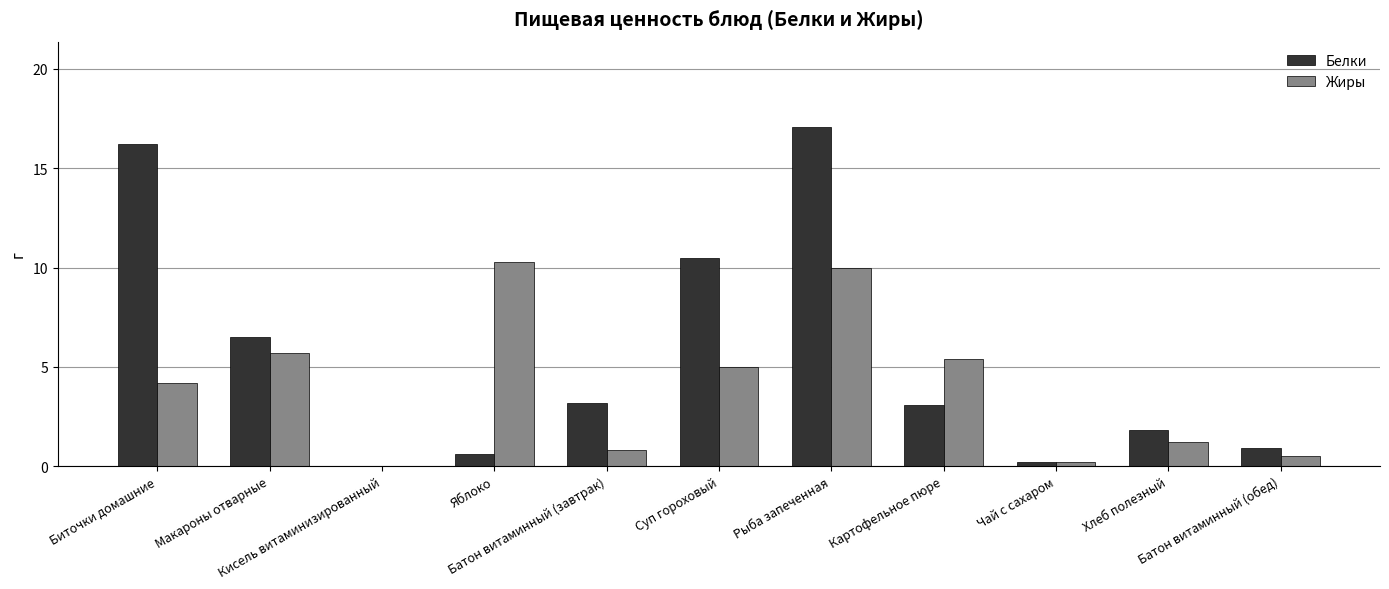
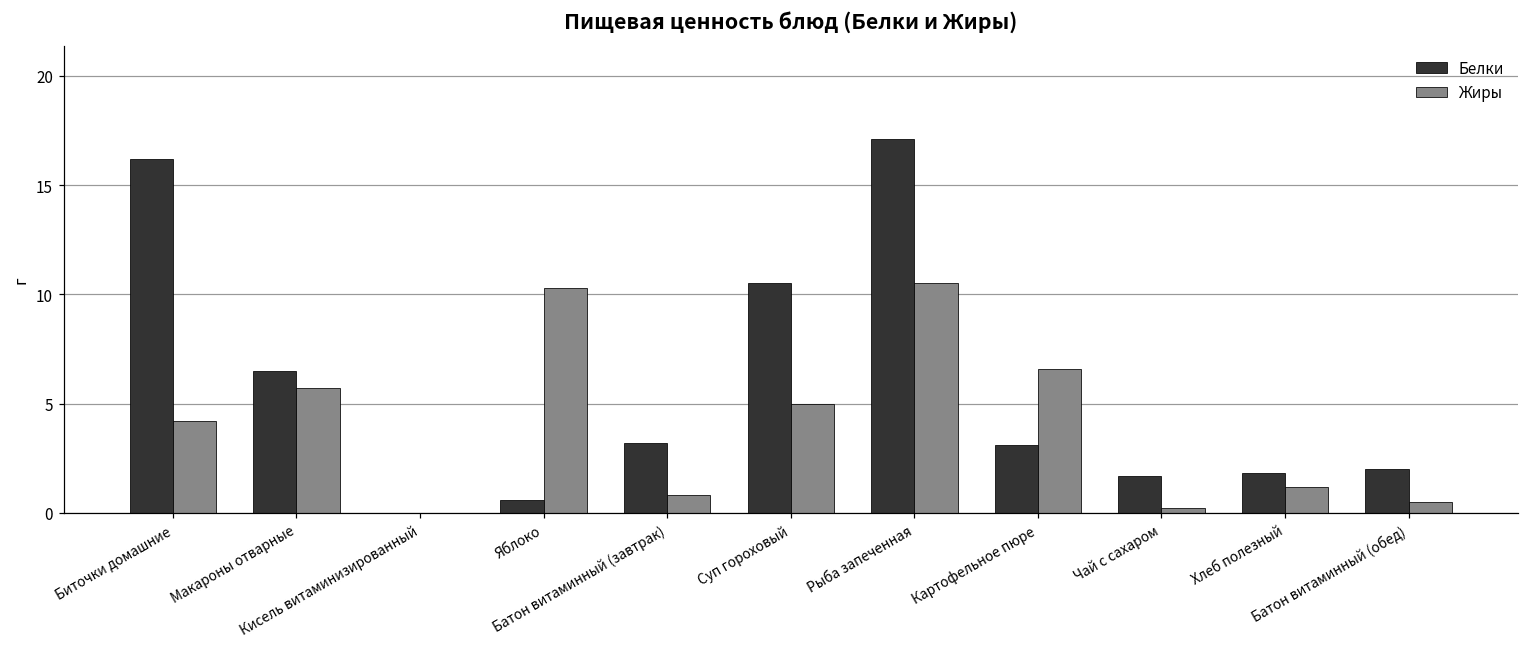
  {
    "Белки": {
      "Биточки домашние": 16.2,
      "Макароны отварные": 6.5,
      "Кисель витаминизированный": 0.0,
      "Яблоко": 0.6,
      "Батон витаминный (завтрак)": 3.2,
      "Суп гороховый": 10.5,
      "Рыба запеченная": 17.1,
      "Картофельное пюре": 3.1,
-     "Чай с сахаром": 0.2,
+     "Чай с сахаром": 1.7,
      "Хлеб полезный": 1.8,
-     "Батон витаминный (обед)": 0.9
+     "Батон витаминный (обед)": 2.0
    },
    "Жиры": {
      "Биточки домашние": 4.2,
      "Макароны отварные": 5.7,
      "Кисель витаминизированный": 0.0,
      "Яблоко": 10.3,
      "Батон витаминный (завтрак)": 0.8,
      "Суп гороховый": 5.0,
-     "Рыба запеченная": 10.0,
-     "Картофельное пюре": 5.4,
+     "Рыба запеченная": 10.5,
+     "Картофельное пюре": 6.6,
      "Чай с сахаром": 0.2,
      "Хлеб полезный": 1.2,
      "Батон витаминный (обед)": 0.5
    }
  }
